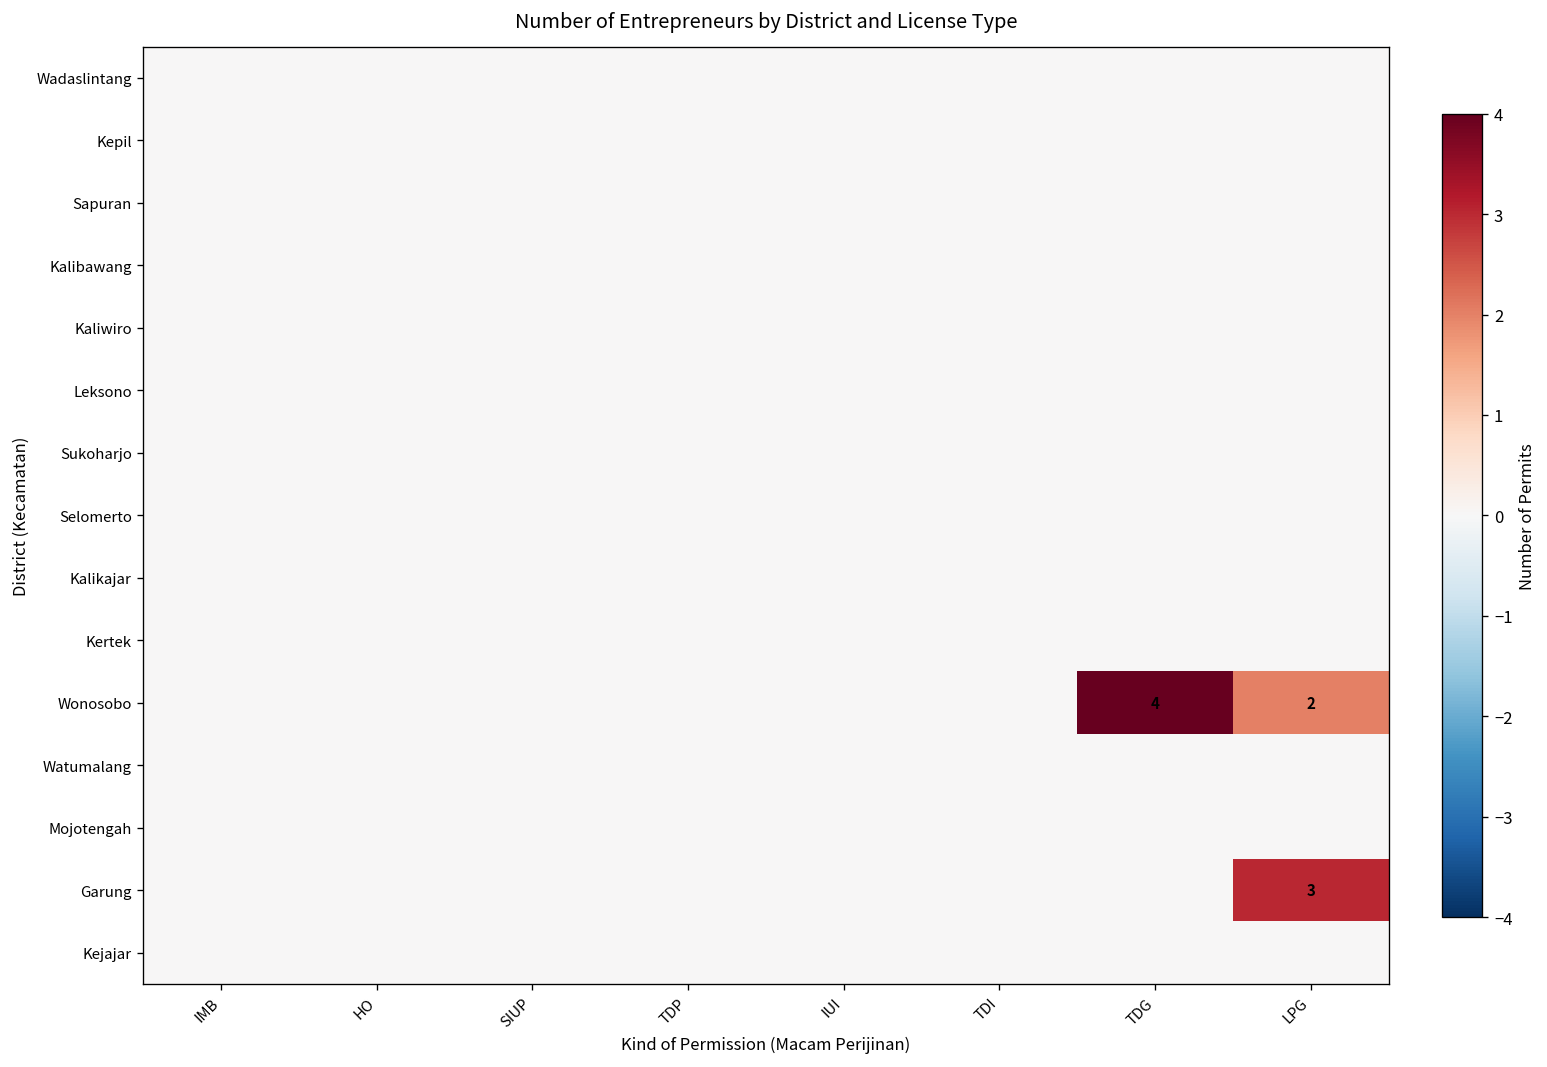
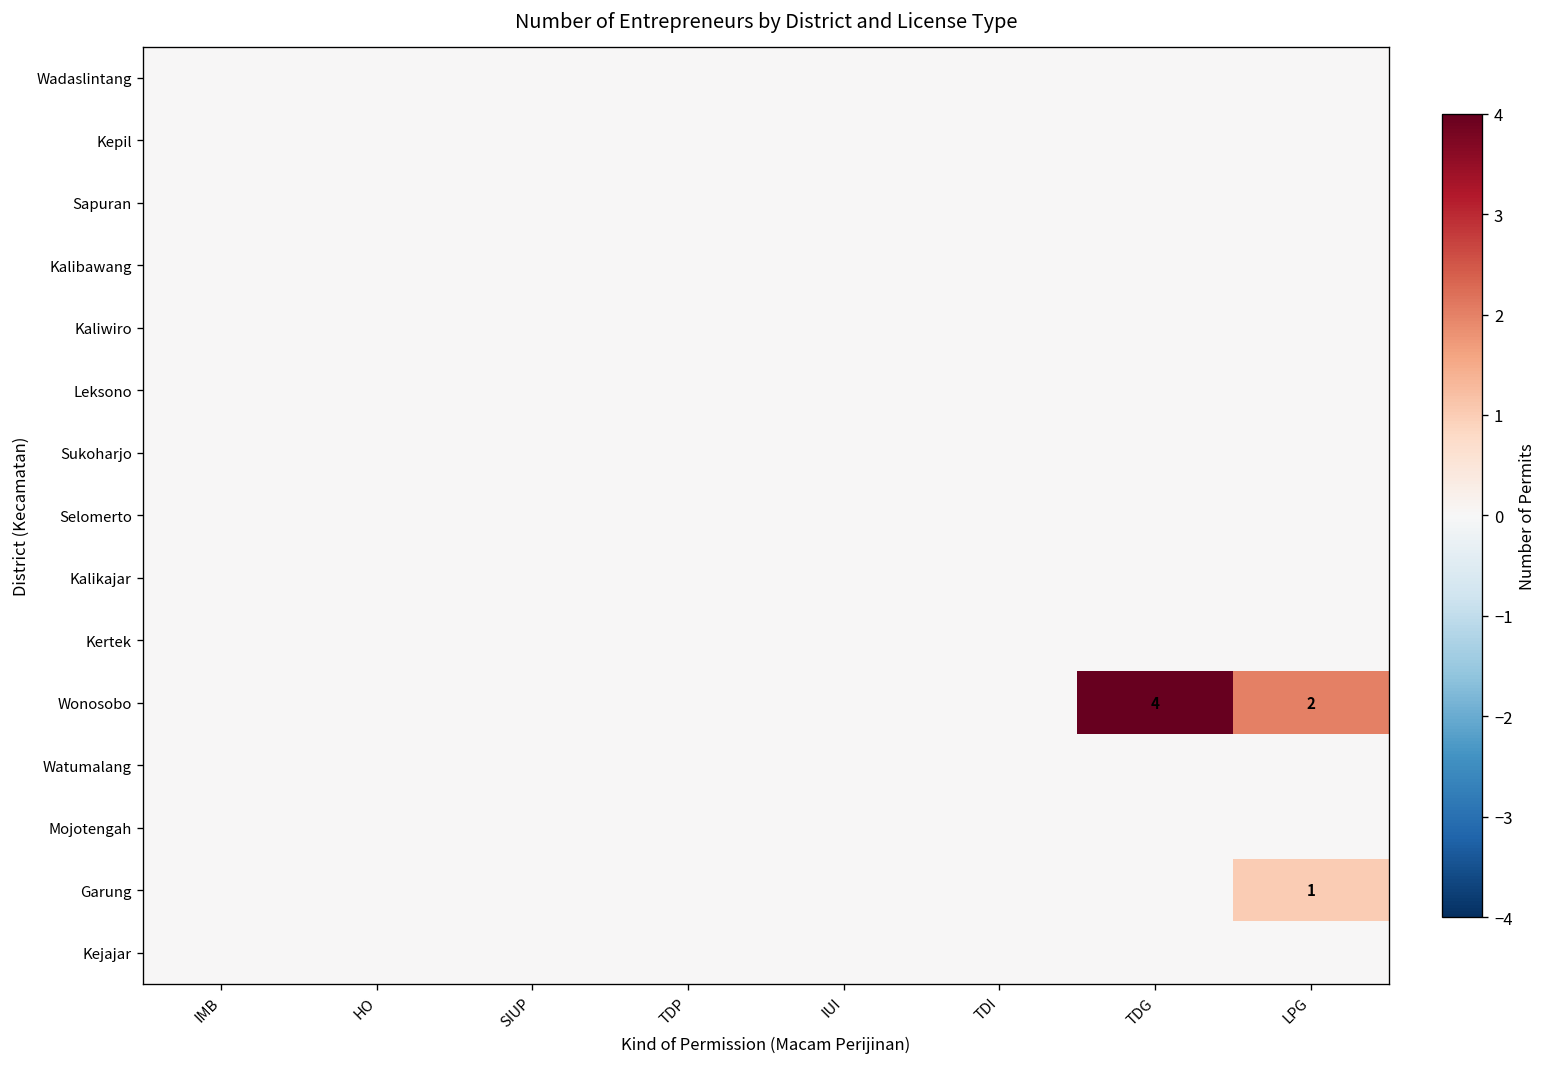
  {
    "Wonosobo": {
      "TDG": 4,
      "LPG": 2
    },
    "Garung": {
-     "LPG": 3
+     "LPG": 1
    }
  }
